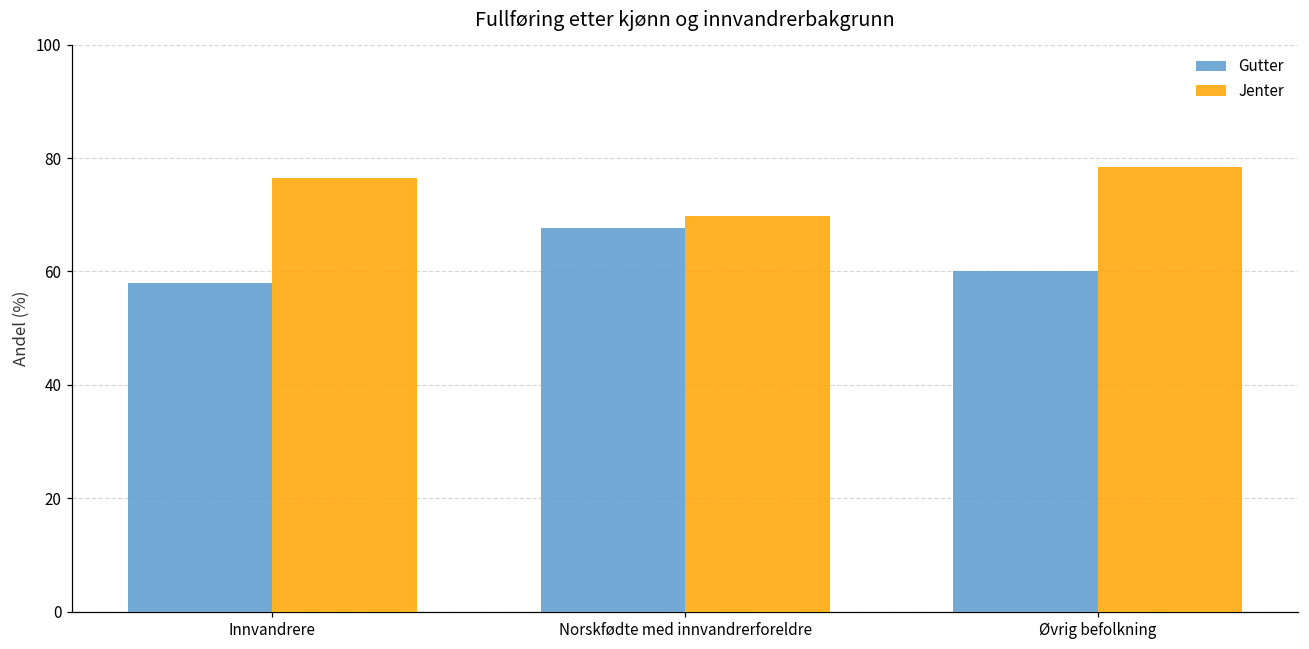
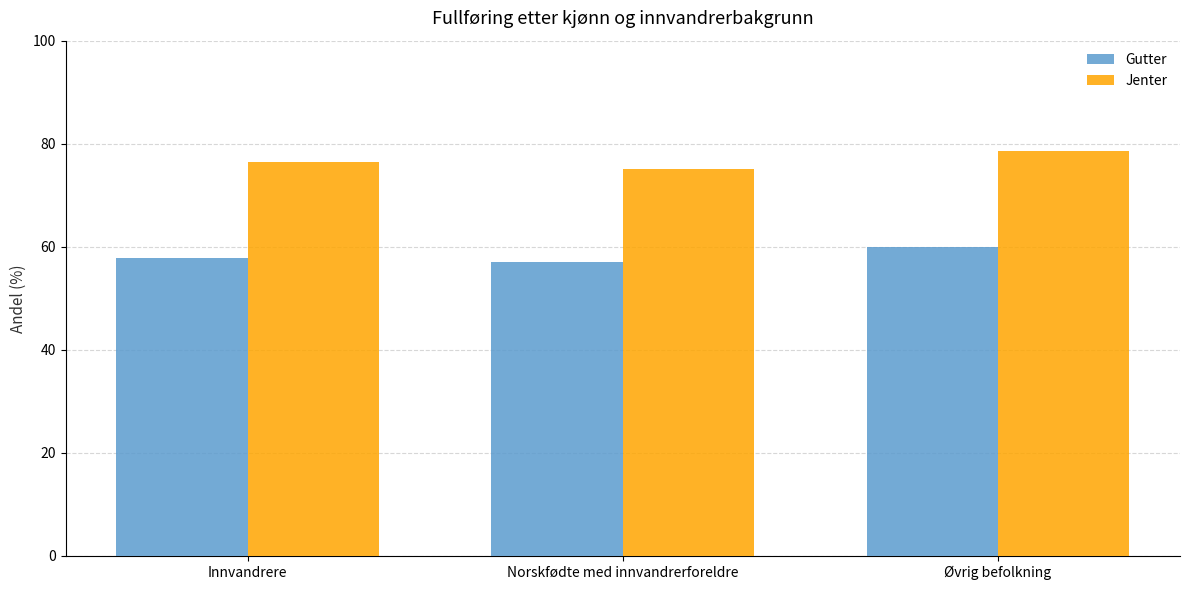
  {
    "Gutter": {
      "Innvandrere": 58,
-     "Norskfødte med innvandrerforeldre": 68,
+     "Norskfødte med innvandrerforeldre": 57,
      "Øvrig befolkning": 60
    },
    "Jenter": {
      "Innvandrere": 77,
-     "Norskfødte med innvandrerforeldre": 70,
+     "Norskfødte med innvandrerforeldre": 75,
      "Øvrig befolkning": 79
    }
  }
